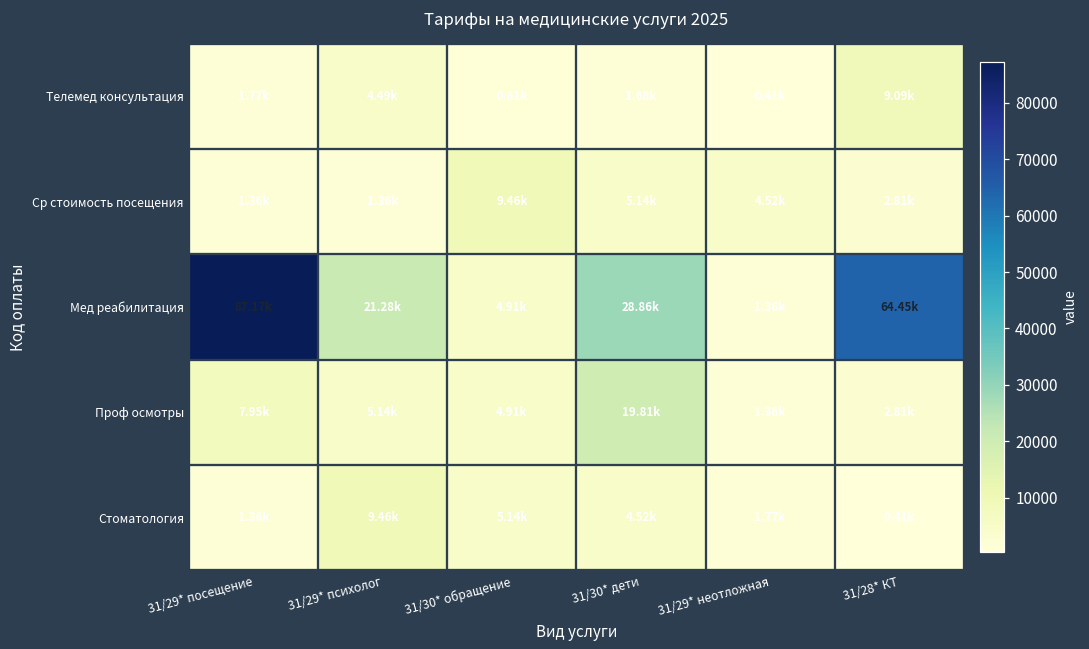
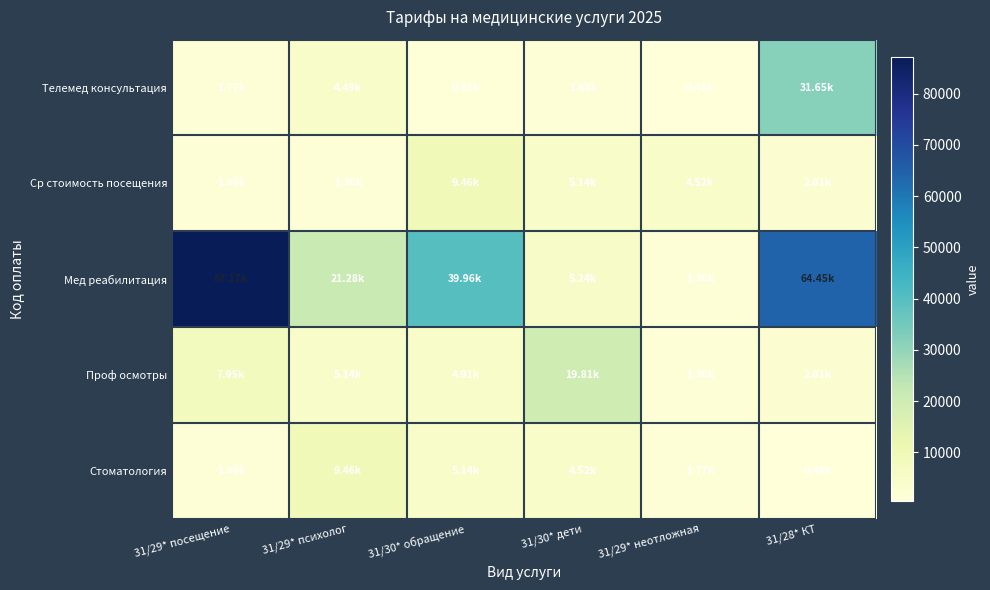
  {
    "Телемед консультация": {
      "31/29* психолог": "4.49k",
-     "31/28* КТ": "9.09k"
+     "31/28* КТ": "31.65k"
    },
    "Ср стоимость посещения": {
      "31/30* обращение": "9.46k",
      "31/30* дети": "5.14k",
      "31/29* неотложная": "4.52k"
    },
    "Мед реабилитация": {
      "31/29* психолог": "21.28k",
-     "31/30* обращение": "4.91k",
-     "31/30* дети": "28.86k",
+     "31/30* обращение": "39.96k",
+     "31/30* дети": "5.24k",
      "31/28* КТ": "64.45k"
    },
    "Проф осмотры": {
      "31/29* посещение": "7.95k",
      "31/29* психолог": "5.14k",
      "31/30* обращение": "4.91k",
      "31/30* дети": "19.81k"
    },
    "Стоматология": {
      "31/29* психолог": "9.46k",
      "31/30* обращение": "5.14k",
      "31/30* дети": "4.52k"
    }
  }
